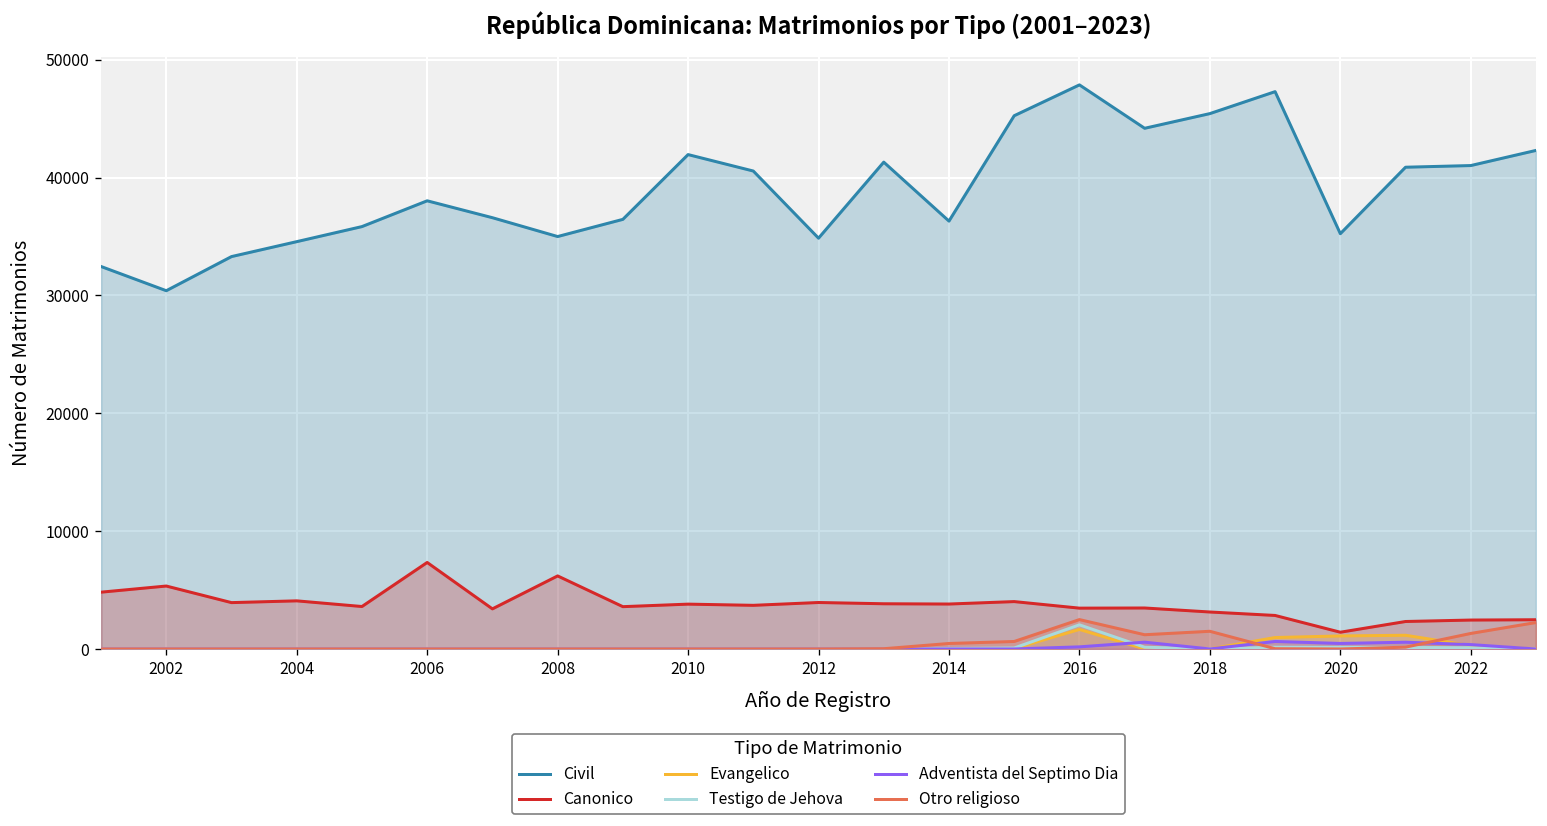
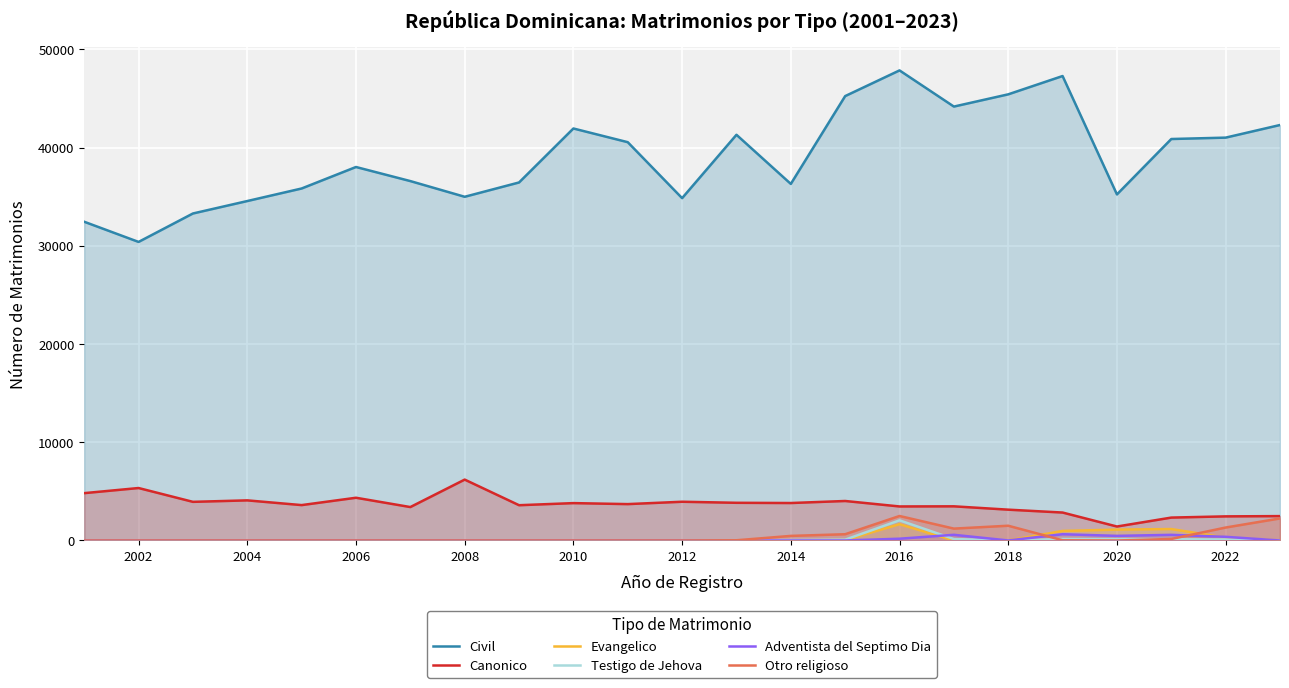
  {
    "Civil": {
      "2002": 30000,
      "2004": 35000,
      "2006": 38000,
      "2008": 35000,
      "2010": 42000,
      "2012": 35000,
      "2014": 36000,
      "2016": 48000,
      "2018": 45000,
      "2020": 35000,
      "2022": 41000
    },
    "Canonico": {
      "2002": 5000,
      "2004": 4000,
-     "2006": 7000,
+     "2006": 4000,
      "2008": 6000,
      "2010": 4000,
      "2012": 4000,
      "2014": 4000,
      "2016": 3000,
      "2018": 3000,
      "2020": 1000,
      "2022": 2000
    },
    "Evangelico": {
      "2016": 2000,
      "2020": 1000
    },
    "Testigo de Jehova": {
      "2016": 2000
    },
    "Adventista del Septimo Dia": {
      "2016": 0,
      "2020": 0
    },
    "Otro religioso": {
      "2014": 0,
      "2016": 2000,
      "2018": 2000,
      "2022": 1000
    }
  }
